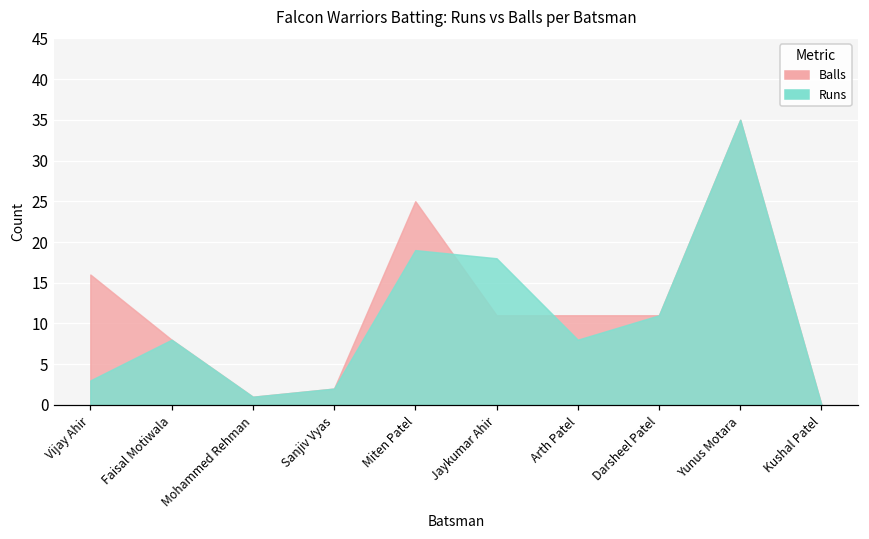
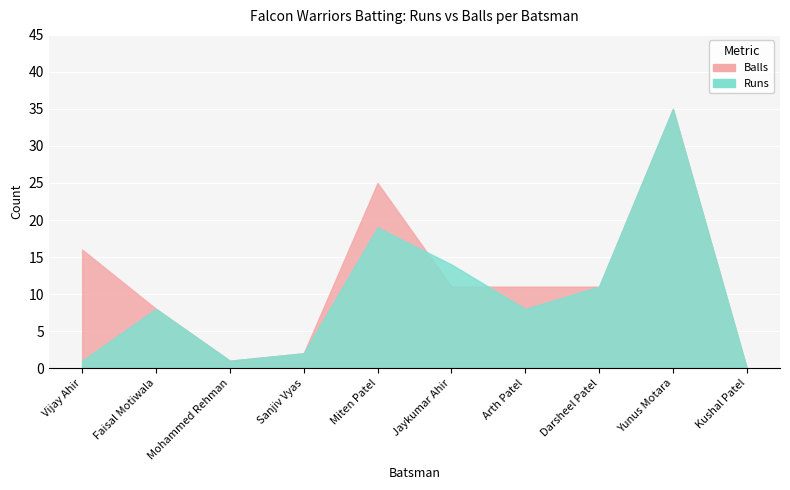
  {
    "Balls": {
      "Vijay Ahir": 16,
      "Miten Patel": 25,
      "Jaykumar Ahir": 11,
      "Arth Patel": 11
    },
    "Runs": {
-     "Vijay Ahir": 3,
+     "Vijay Ahir": 1,
      "Miten Patel": 19,
-     "Jaykumar Ahir": 18,
+     "Jaykumar Ahir": 14,
      "Arth Patel": 8
    }
  }
